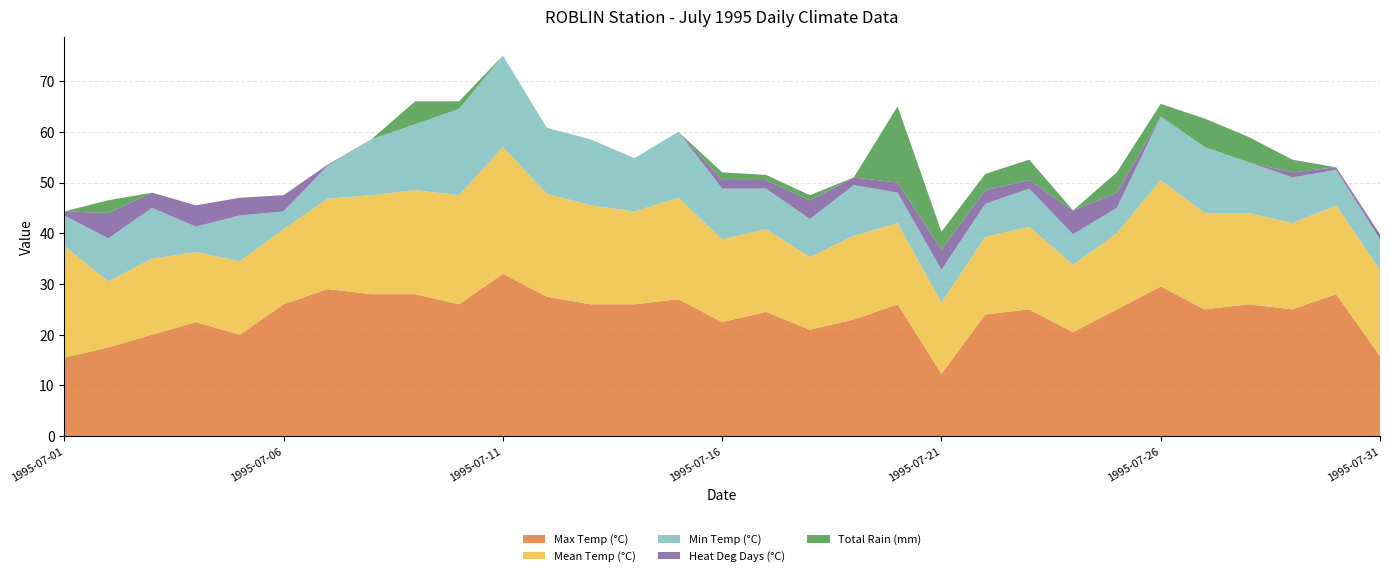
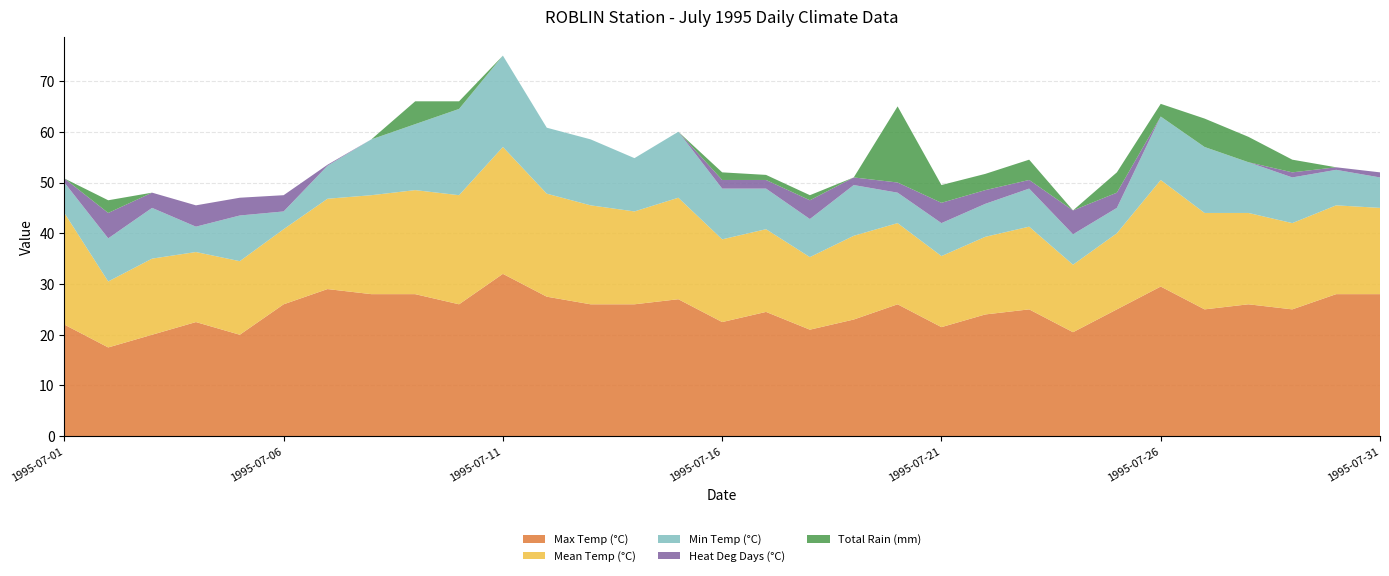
  {
    "Max Temp (°C)": {
-     "1995-07-01": 16,
+     "1995-07-01": 22,
      "1995-07-06": 26,
      "1995-07-11": 32,
      "1995-07-16": 23,
-     "1995-07-21": 12,
+     "1995-07-21": 22,
      "1995-07-26": 30,
-     "1995-07-31": 16
+     "1995-07-31": 28
    },
    "Mean Temp (°C)": {
      "1995-07-01": 22,
      "1995-07-06": 15,
      "1995-07-11": 25,
      "1995-07-16": 16,
      "1995-07-21": 14,
      "1995-07-26": 21,
      "1995-07-31": 17
    },
    "Min Temp (°C)": {
      "1995-07-01": 6,
      "1995-07-06": 4,
      "1995-07-16": 10,
      "1995-07-21": 6,
      "1995-07-31": 6
    },
    "Heat Deg Days (°C)": {
      "1995-07-16": 2,
      "1995-07-21": 4
    },
    "Total Rain (mm)": {
      "1995-07-16": 2,
      "1995-07-21": 4,
      "1995-07-26": 3
    }
  }
